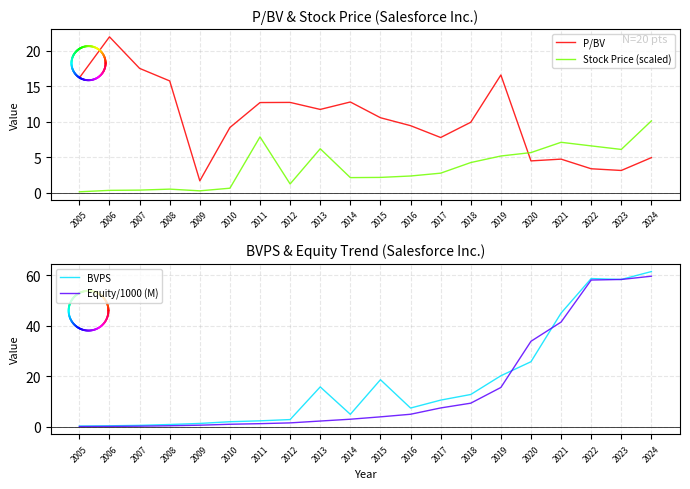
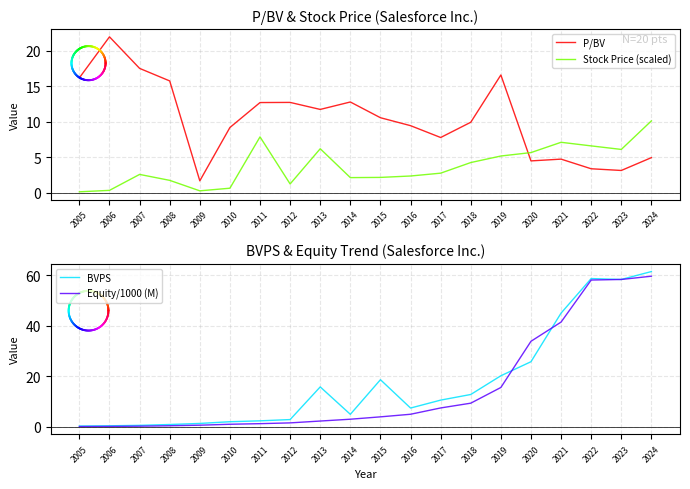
  {
    "P/BV & Stock Price (Salesforce Inc.)": {
      "P/BV": {
        "2005": 16,
        "2006": 22,
        "2007": 18,
        "2008": 16,
        "2009": 2,
        "2010": 9,
        "2011": 13,
        "2012": 13,
        "2013": 12,
        "2014": 13,
        "2015": 11,
        "2016": 9,
        "2017": 8,
        "2018": 10,
        "2019": 17,
        "2020": 4,
        "2021": 5,
        "2022": 3,
        "2023": 3,
        "2024": 5
      },
      "Stock Price (scaled)": {
        "2005": 0,
        "2006": 0,
-       "2007": 0,
-       "2008": 0,
+       "2007": 3,
+       "2008": 2,
        "2009": 0,
        "2010": 1,
        "2011": 8,
        "2012": 1,
        "2013": 6,
        "2014": 2,
        "2015": 2,
        "2016": 2,
        "2017": 3,
        "2018": 4,
        "2019": 5,
        "2020": 6,
        "2021": 7,
        "2022": 7,
        "2023": 6,
        "2024": 10
      }
    },
    "BVPS & Equity Trend (Salesforce Inc.)": {
      "BVPS": {
        "2010": 2,
        "2011": 2,
        "2012": 3,
        "2013": 16,
        "2014": 5,
        "2015": 19,
        "2016": 7,
        "2017": 11,
        "2018": 13,
        "2019": 20,
        "2020": 26,
        "2021": 45,
        "2024": 61
      },
      "Equity/1000 (M)": {
        "2010": 1,
        "2011": 1,
        "2012": 2,
        "2013": 2,
        "2014": 3,
        "2015": 4,
        "2016": 5,
        "2017": 8,
        "2018": 9,
        "2019": 16,
        "2020": 34,
        "2021": 41,
        "2024": 60
      }
    }
  }
